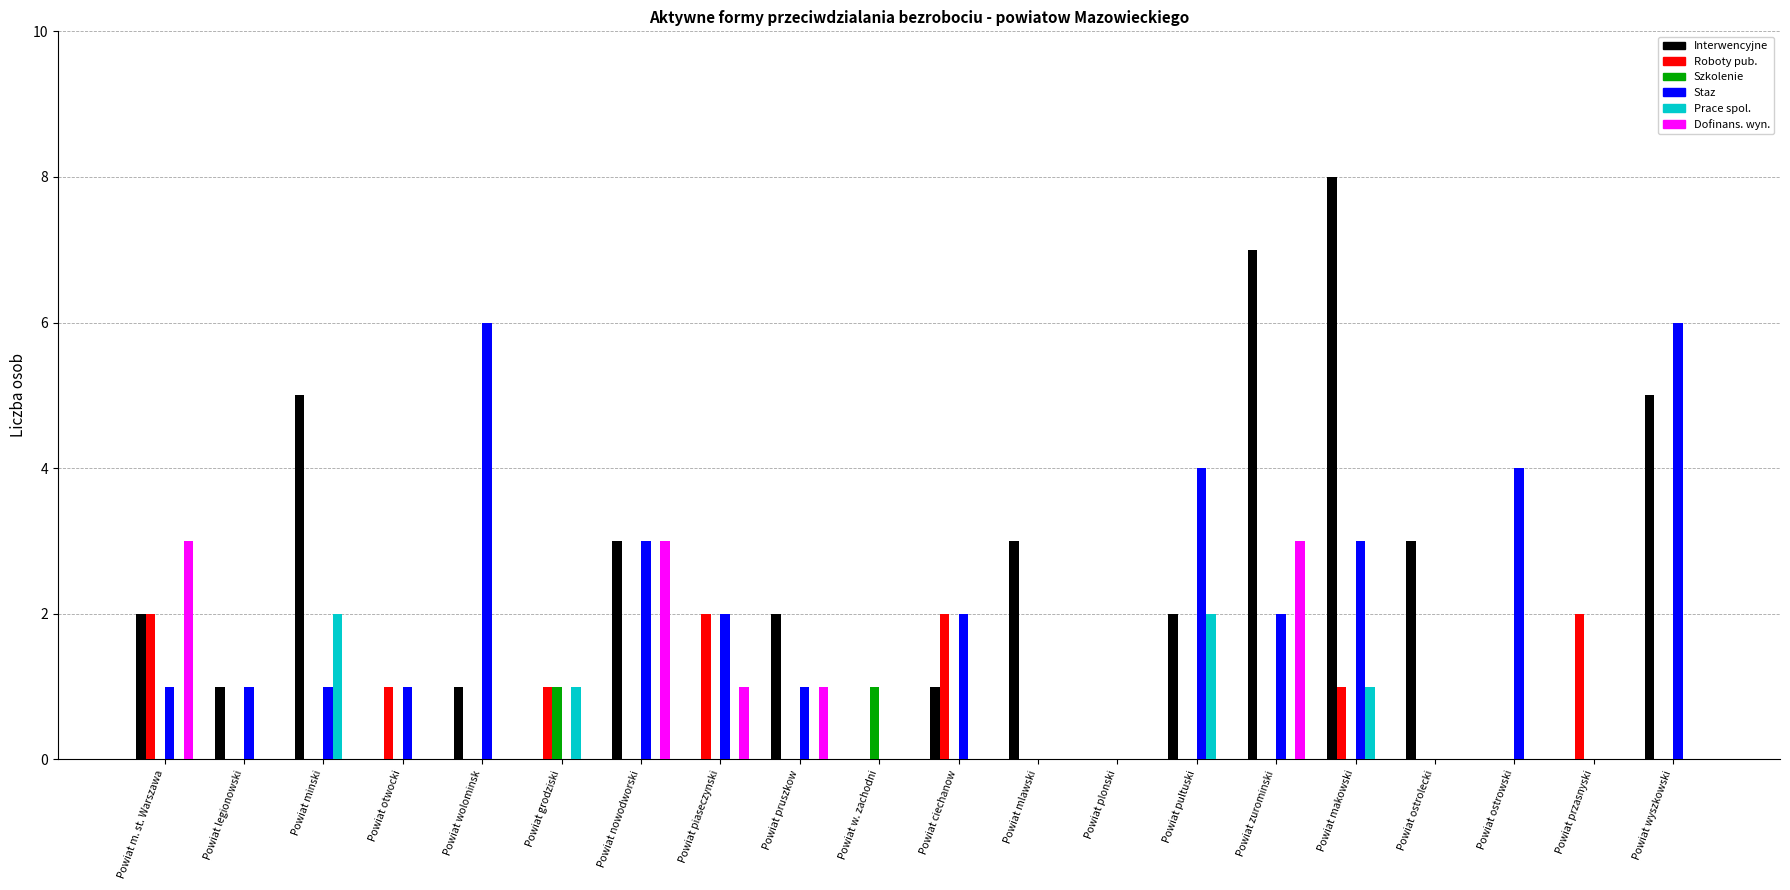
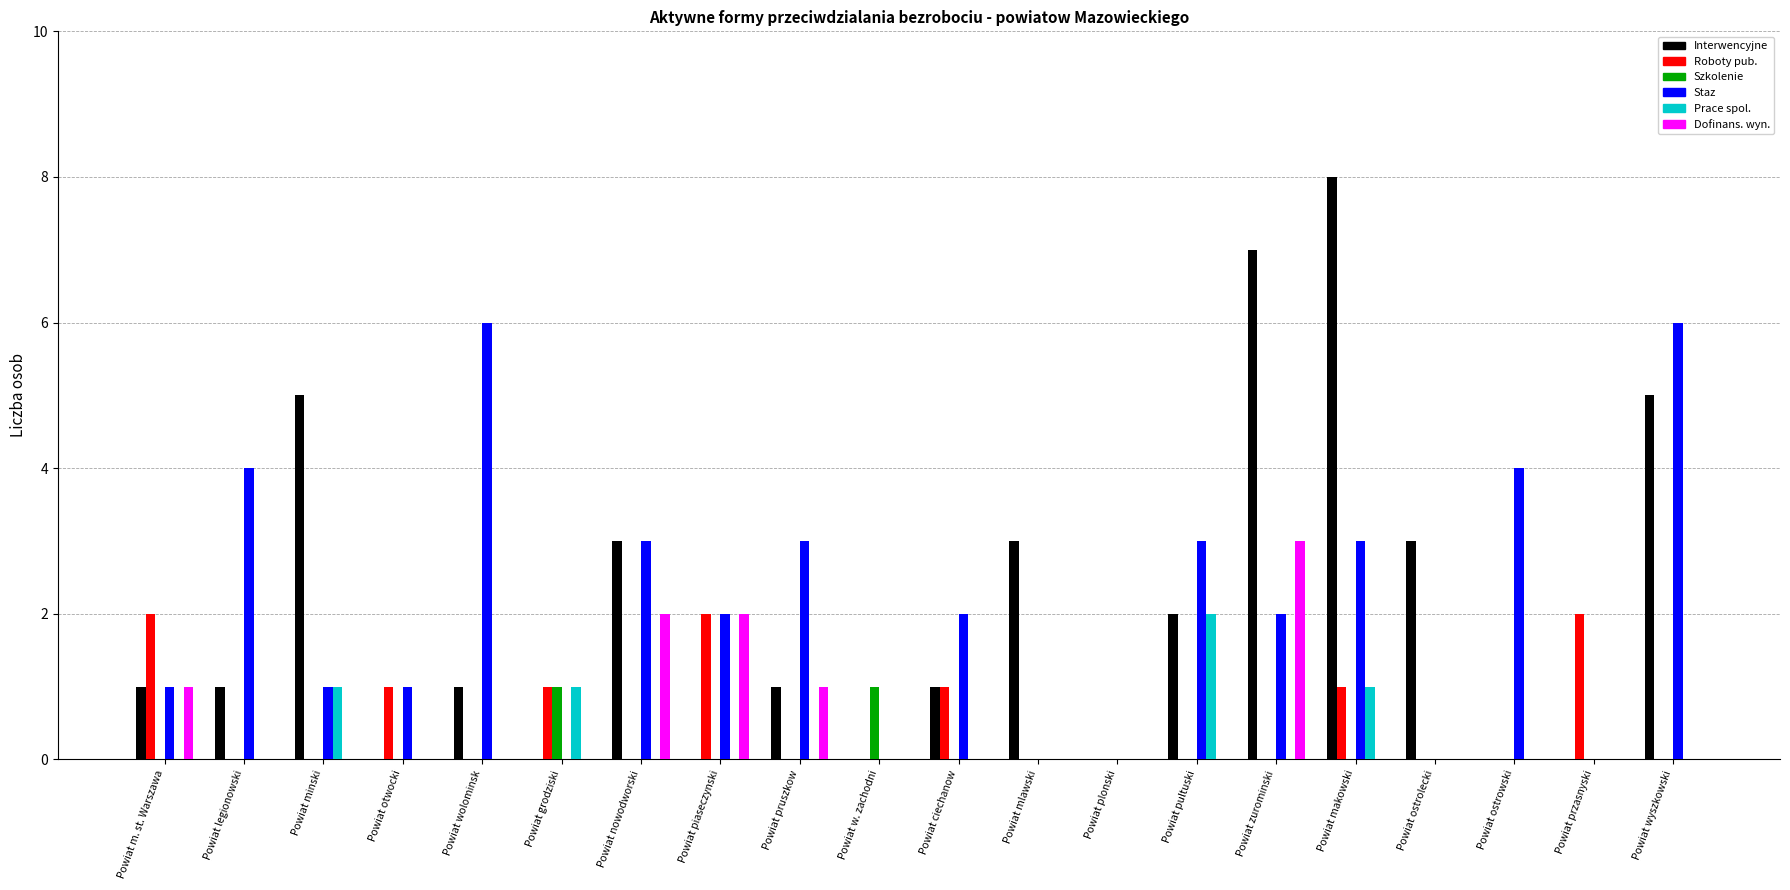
  {
    "Interwencyjne": {
-     "Powiat m. st. Warszawa": 2,
+     "Powiat m. st. Warszawa": 1,
      "Powiat legionowski": 1,
      "Powiat minski": 5,
      "Powiat otwocki": 0,
      "Powiat wolominsk": 1,
      "Powiat grodziski": 0,
      "Powiat nowodworski": 3,
      "Powiat piaseczynski": 0,
-     "Powiat pruszkow": 2,
+     "Powiat pruszkow": 1,
      "Powiat w. zachodni": 0,
      "Powiat ciechanow": 1,
      "Powiat mlawski": 3,
      "Powiat plonski": 0,
      "Powiat pultuski": 2,
      "Powiat zurominski": 7,
      "Powiat makowski": 8,
      "Powiat ostrolecki": 3,
      "Powiat ostrowski": 0,
      "Powiat przasnyski": 0,
      "Powiat wyszkowski": 5
    },
    "Roboty pub.": {
      "Powiat m. st. Warszawa": 2,
      "Powiat legionowski": 0,
      "Powiat minski": 0,
      "Powiat otwocki": 1,
      "Powiat wolominsk": 0,
      "Powiat grodziski": 1,
      "Powiat nowodworski": 0,
      "Powiat piaseczynski": 2,
      "Powiat pruszkow": 0,
      "Powiat w. zachodni": 0,
-     "Powiat ciechanow": 2,
+     "Powiat ciechanow": 1,
      "Powiat mlawski": 0,
      "Powiat plonski": 0,
      "Powiat pultuski": 0,
      "Powiat zurominski": 0,
      "Powiat makowski": 1,
      "Powiat ostrolecki": 0,
      "Powiat ostrowski": 0,
      "Powiat przasnyski": 2,
      "Powiat wyszkowski": 0
    },
    "Szkolenie": {
      "Powiat m. st. Warszawa": 0,
      "Powiat legionowski": 0,
      "Powiat minski": 0,
      "Powiat otwocki": 0,
      "Powiat wolominsk": 0,
      "Powiat grodziski": 1,
      "Powiat nowodworski": 0,
      "Powiat piaseczynski": 0,
      "Powiat pruszkow": 0,
      "Powiat w. zachodni": 1,
      "Powiat ciechanow": 0,
      "Powiat mlawski": 0,
      "Powiat plonski": 0,
      "Powiat pultuski": 0,
      "Powiat zurominski": 0,
      "Powiat makowski": 0,
      "Powiat ostrolecki": 0,
      "Powiat ostrowski": 0,
      "Powiat przasnyski": 0,
      "Powiat wyszkowski": 0
    },
    "Staz": {
      "Powiat m. st. Warszawa": 1,
-     "Powiat legionowski": 1,
+     "Powiat legionowski": 4,
      "Powiat minski": 1,
      "Powiat otwocki": 1,
      "Powiat wolominsk": 6,
      "Powiat grodziski": 0,
      "Powiat nowodworski": 3,
      "Powiat piaseczynski": 2,
-     "Powiat pruszkow": 1,
+     "Powiat pruszkow": 3,
      "Powiat w. zachodni": 0,
      "Powiat ciechanow": 2,
      "Powiat mlawski": 0,
      "Powiat plonski": 0,
-     "Powiat pultuski": 4,
+     "Powiat pultuski": 3,
      "Powiat zurominski": 2,
      "Powiat makowski": 3,
      "Powiat ostrolecki": 0,
      "Powiat ostrowski": 4,
      "Powiat przasnyski": 0,
      "Powiat wyszkowski": 6
    },
    "Prace spol.": {
      "Powiat m. st. Warszawa": 0,
      "Powiat legionowski": 0,
-     "Powiat minski": 2,
+     "Powiat minski": 1,
      "Powiat otwocki": 0,
      "Powiat wolominsk": 0,
      "Powiat grodziski": 1,
      "Powiat nowodworski": 0,
      "Powiat piaseczynski": 0,
      "Powiat pruszkow": 0,
      "Powiat w. zachodni": 0,
      "Powiat ciechanow": 0,
      "Powiat mlawski": 0,
      "Powiat plonski": 0,
      "Powiat pultuski": 2,
      "Powiat zurominski": 0,
      "Powiat makowski": 1,
      "Powiat ostrolecki": 0,
      "Powiat ostrowski": 0,
      "Powiat przasnyski": 0,
      "Powiat wyszkowski": 0
    },
    "Dofinans. wyn.": {
-     "Powiat m. st. Warszawa": 3,
+     "Powiat m. st. Warszawa": 1,
      "Powiat legionowski": 0,
      "Powiat minski": 0,
      "Powiat otwocki": 0,
      "Powiat wolominsk": 0,
      "Powiat grodziski": 0,
-     "Powiat nowodworski": 3,
-     "Powiat piaseczynski": 1,
+     "Powiat nowodworski": 2,
+     "Powiat piaseczynski": 2,
      "Powiat pruszkow": 1,
      "Powiat w. zachodni": 0,
      "Powiat ciechanow": 0,
      "Powiat mlawski": 0,
      "Powiat plonski": 0,
      "Powiat pultuski": 0,
      "Powiat zurominski": 3,
      "Powiat makowski": 0,
      "Powiat ostrolecki": 0,
      "Powiat ostrowski": 0,
      "Powiat przasnyski": 0,
      "Powiat wyszkowski": 0
    }
  }
